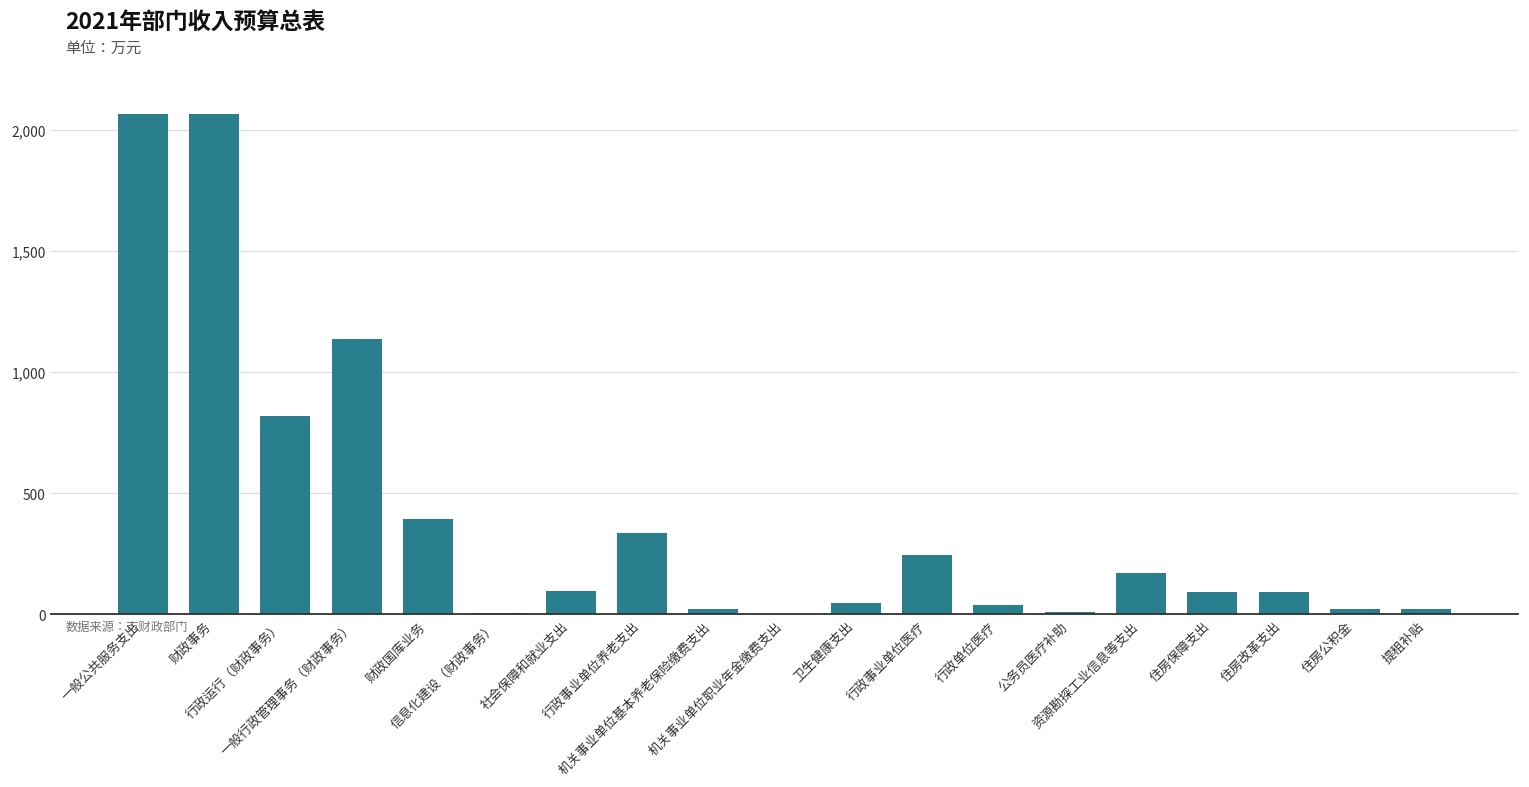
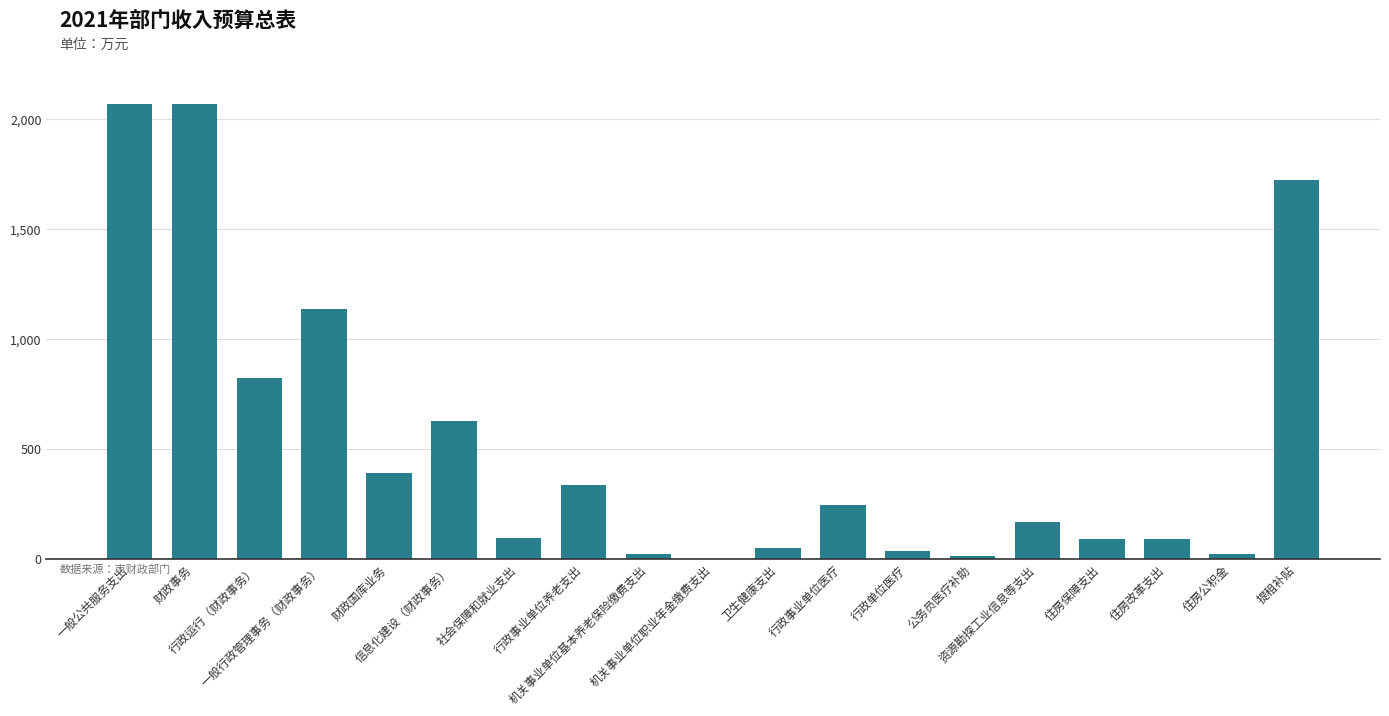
  {
    "一般公共服务支出": "2,070",
    "财政事务": "2,070",
    "行政运行（财政事务）": "820",
    "一般行政管理事务（财政事务）": "1,140",
    "财政国库业务": "390",
-   "信息化建设（财政事务）": "10",
+   "信息化建设（财政事务）": "630",
    "社会保障和就业支出": "90",
    "行政事业单位养老支出": "340",
    "机关事业单位基本养老保险缴费支出": "20",
    "卫生健康支出": "50",
    "行政事业单位医疗": "250",
    "行政单位医疗": "40",
    "公务员医疗补助": "10",
    "资源勘探工业信息等支出": "170",
    "住房保障支出": "90",
    "住房改革支出": "90",
    "住房公积金": "20",
-   "提租补贴": "20"
+   "提租补贴": "1,720"
  }
